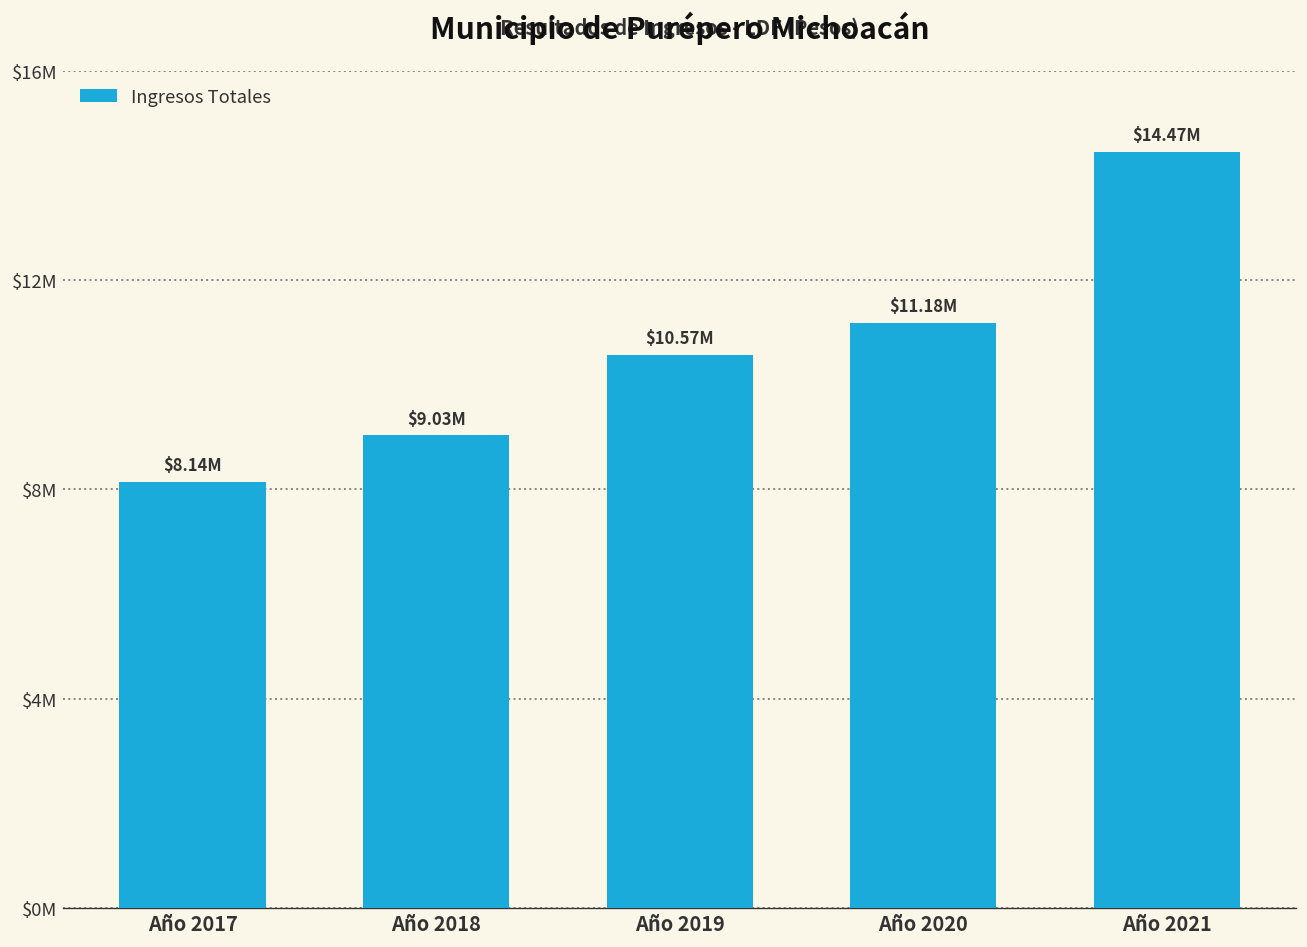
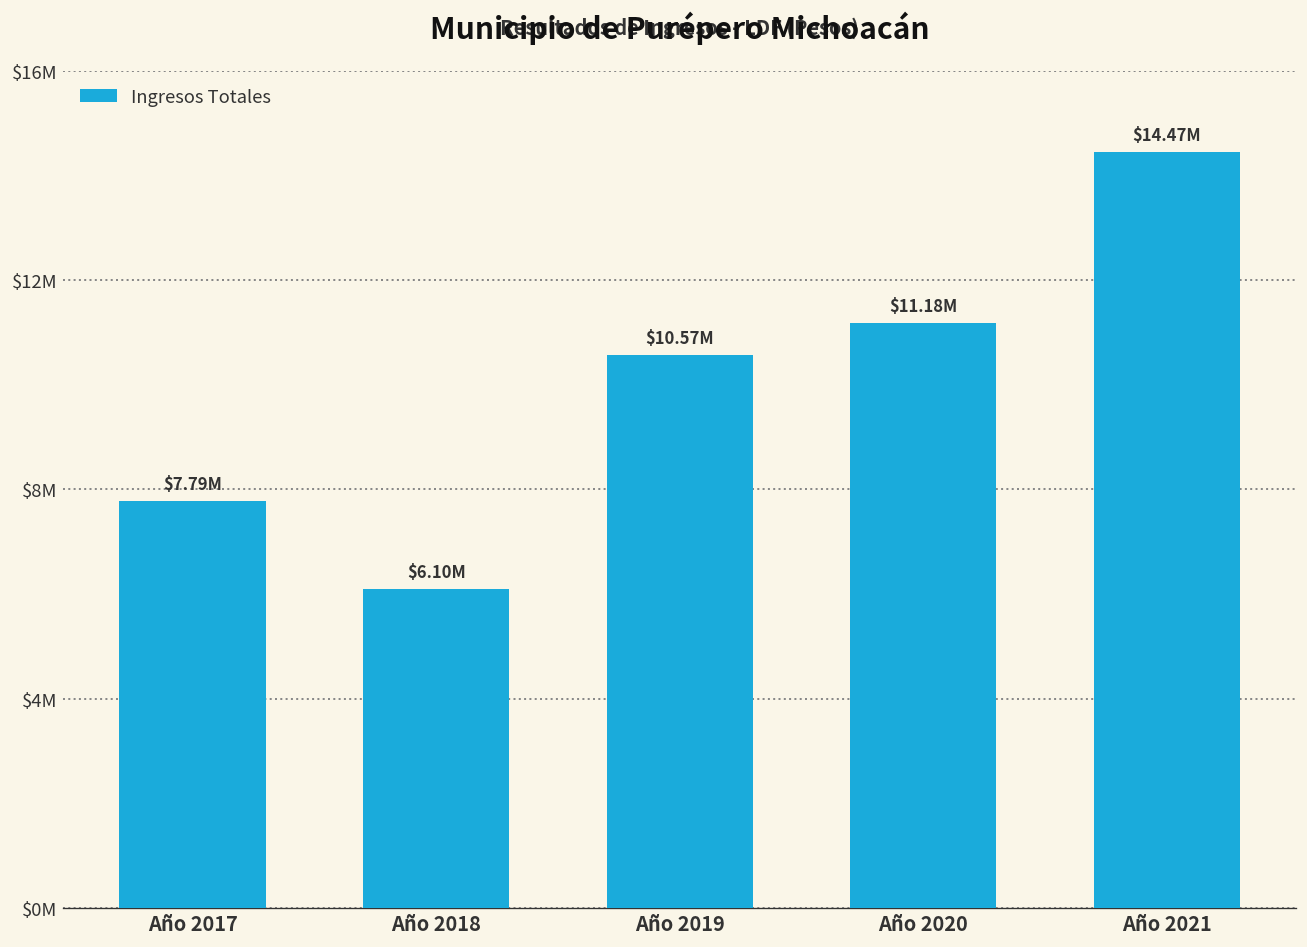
  {
-   "Año 2017": "$8.14M",
-   "Año 2018": "$9.03M",
+   "Año 2017": "$7.79M",
+   "Año 2018": "$6.10M",
    "Año 2019": "$10.57M",
    "Año 2020": "$11.18M",
    "Año 2021": "$14.47M"
  }
